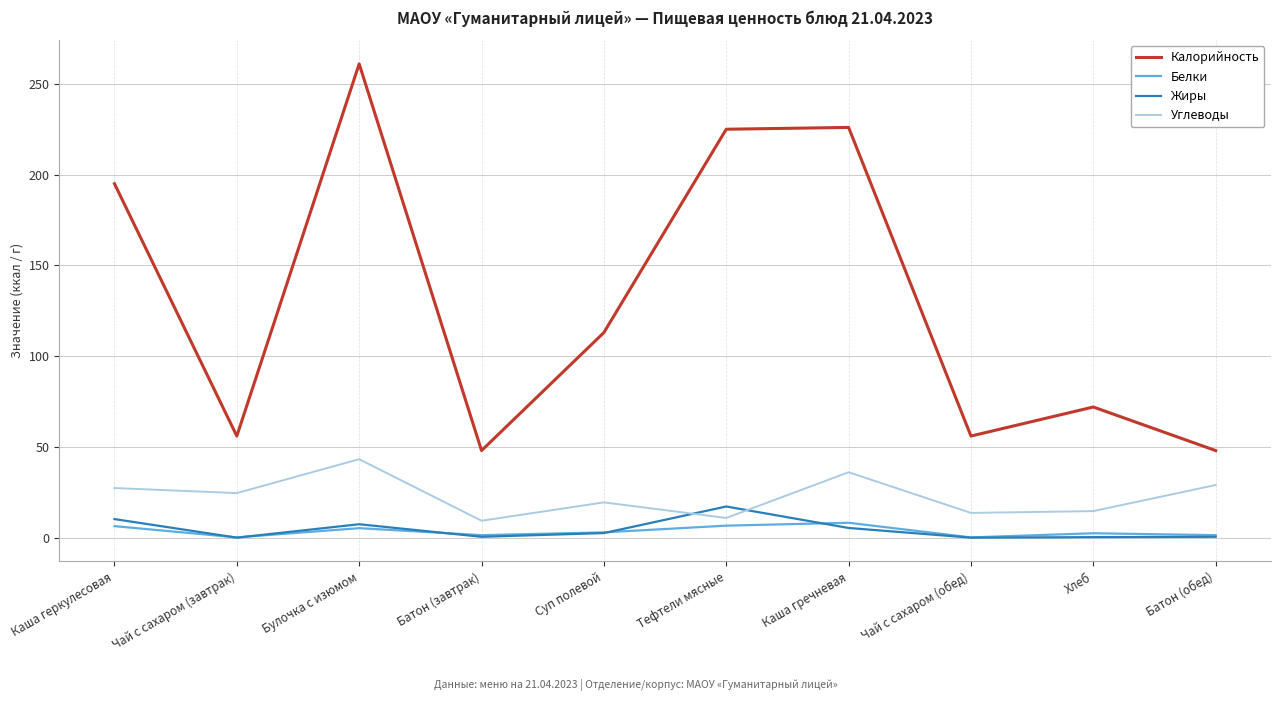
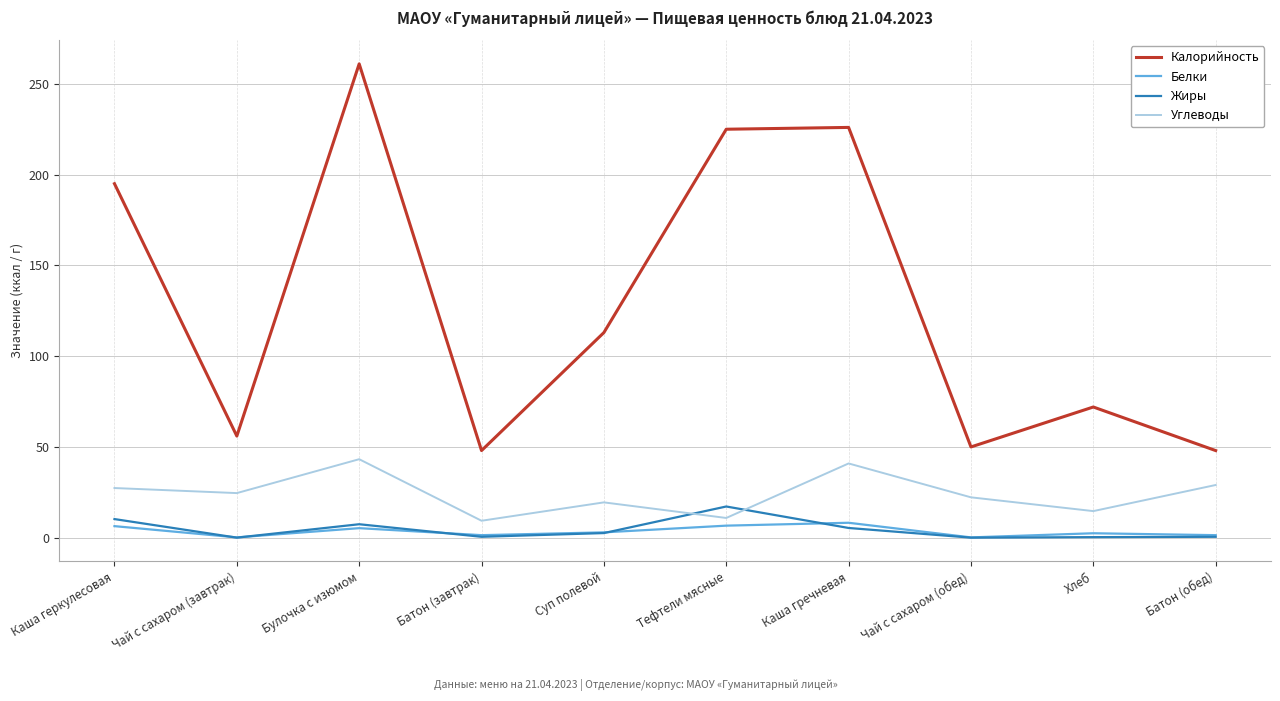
  {
    "Калорийность": {
      "Каша геркулесовая": 195,
      "Чай с сахаром (завтрак)": 56,
      "Булочка с изюмом": 261,
      "Батон (завтрак)": 48,
      "Суп полевой": 113,
      "Тефтели мясные": 225,
      "Каша гречневая": 226,
-     "Чай с сахаром (обед)": 56,
+     "Чай с сахаром (обед)": 50,
      "Хлеб": 72,
      "Батон (обед)": 48
    },
    "Белки": {
      "Каша геркулесовая": 6,
      "Булочка с изюмом": 5,
      "Тефтели мясные": 7,
      "Каша гречневая": 8,
      "Хлеб": 2
    },
    "Жиры": {
      "Каша геркулесовая": 10,
      "Булочка с изюмом": 7,
      "Тефтели мясные": 17,
      "Каша гречневая": 5,
      "Хлеб": 0
    },
    "Углеводы": {
      "Каша геркулесовая": 27,
      "Чай с сахаром (завтрак)": 25,
      "Булочка с изюмом": 43,
      "Батон (завтрак)": 9,
      "Суп полевой": 19,
      "Тефтели мясные": 11,
-     "Каша гречневая": 36,
-     "Чай с сахаром (обед)": 14,
+     "Каша гречневая": 41,
+     "Чай с сахаром (обед)": 22,
      "Хлеб": 15,
      "Батон (обед)": 29
    }
  }
